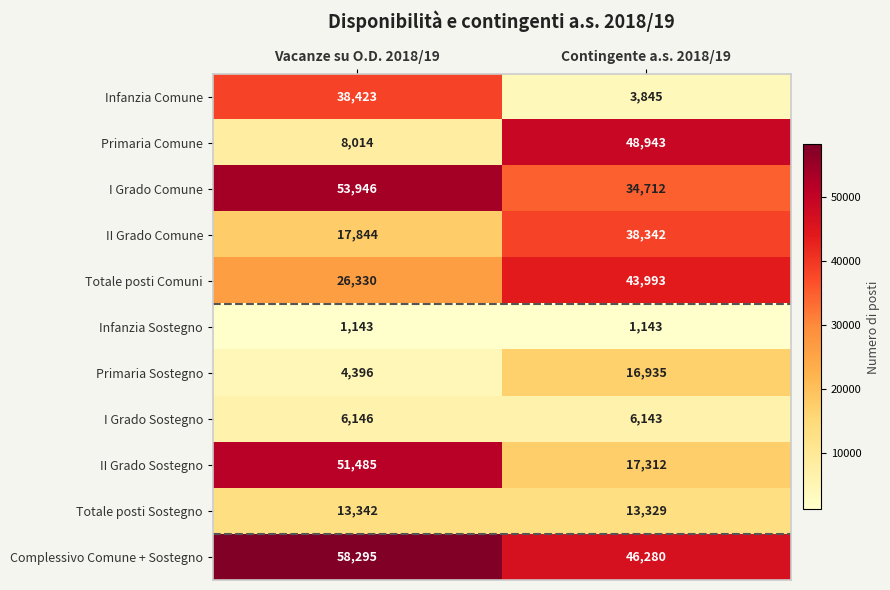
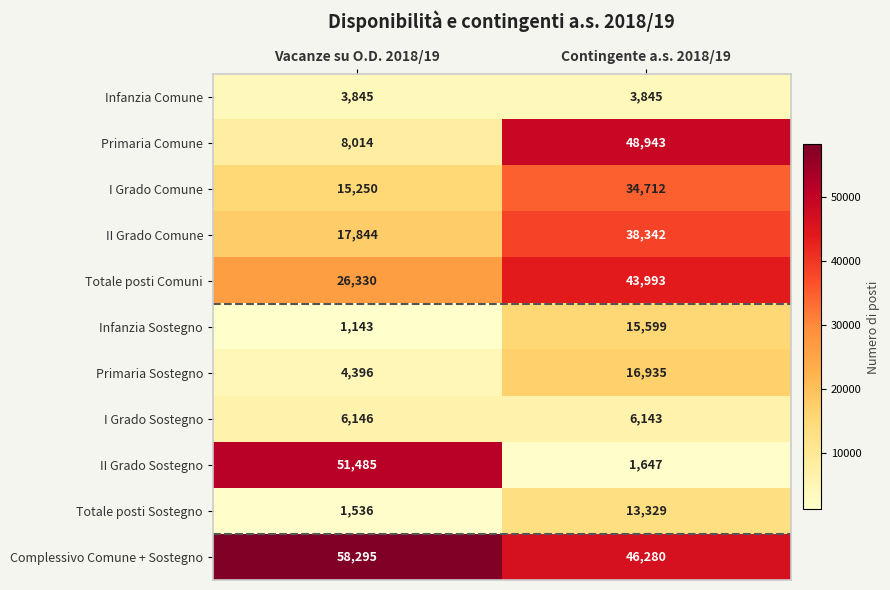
  {
    "Infanzia Comune": {
-     "Vacanze su O.D. 2018/19": "38,423",
+     "Vacanze su O.D. 2018/19": "3,845",
      "Contingente a.s. 2018/19": "3,845"
    },
    "Primaria Comune": {
      "Vacanze su O.D. 2018/19": "8,014",
      "Contingente a.s. 2018/19": "48,943"
    },
    "I Grado Comune": {
-     "Vacanze su O.D. 2018/19": "53,946",
+     "Vacanze su O.D. 2018/19": "15,250",
      "Contingente a.s. 2018/19": "34,712"
    },
    "II Grado Comune": {
      "Vacanze su O.D. 2018/19": "17,844",
      "Contingente a.s. 2018/19": "38,342"
    },
    "Totale posti Comuni": {
      "Vacanze su O.D. 2018/19": "26,330",
      "Contingente a.s. 2018/19": "43,993"
    },
    "Infanzia Sostegno": {
      "Vacanze su O.D. 2018/19": "1,143",
-     "Contingente a.s. 2018/19": "1,143"
+     "Contingente a.s. 2018/19": "15,599"
    },
    "Primaria Sostegno": {
      "Vacanze su O.D. 2018/19": "4,396",
      "Contingente a.s. 2018/19": "16,935"
    },
    "I Grado Sostegno": {
      "Vacanze su O.D. 2018/19": "6,146",
      "Contingente a.s. 2018/19": "6,143"
    },
    "II Grado Sostegno": {
      "Vacanze su O.D. 2018/19": "51,485",
-     "Contingente a.s. 2018/19": "17,312"
+     "Contingente a.s. 2018/19": "1,647"
    },
    "Totale posti Sostegno": {
-     "Vacanze su O.D. 2018/19": "13,342",
+     "Vacanze su O.D. 2018/19": "1,536",
      "Contingente a.s. 2018/19": "13,329"
    },
    "Complessivo Comune + Sostegno": {
      "Vacanze su O.D. 2018/19": "58,295",
      "Contingente a.s. 2018/19": "46,280"
    }
  }
